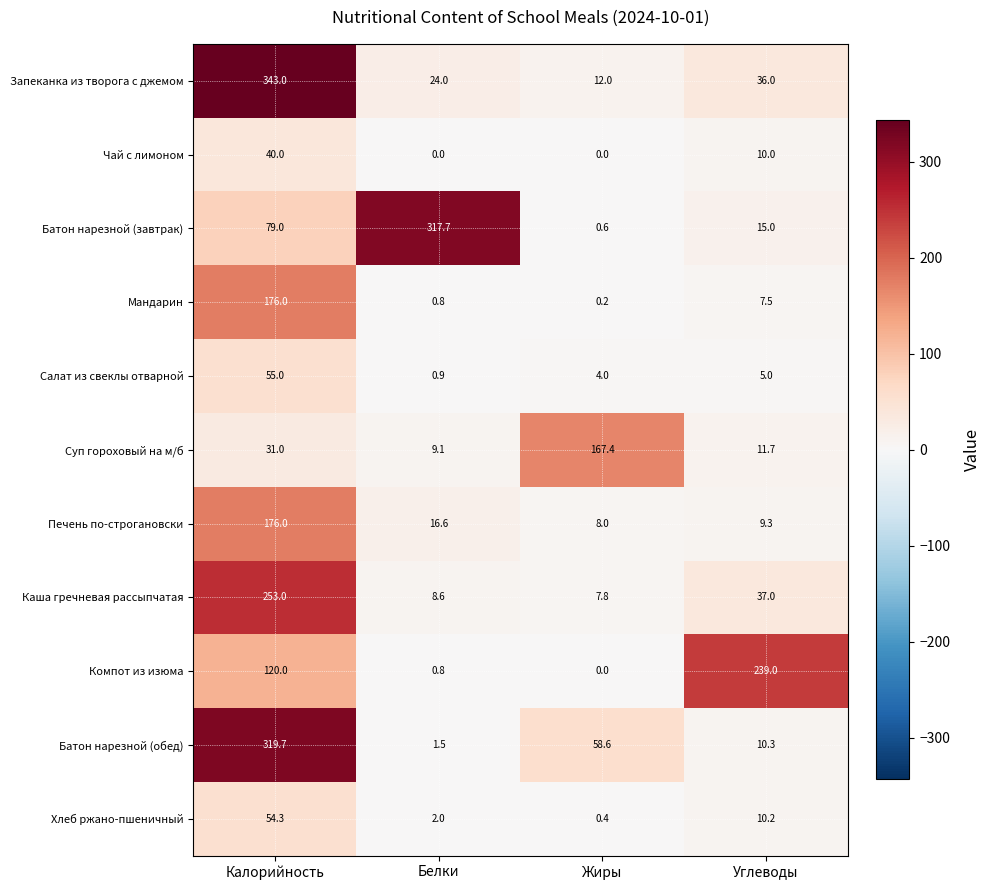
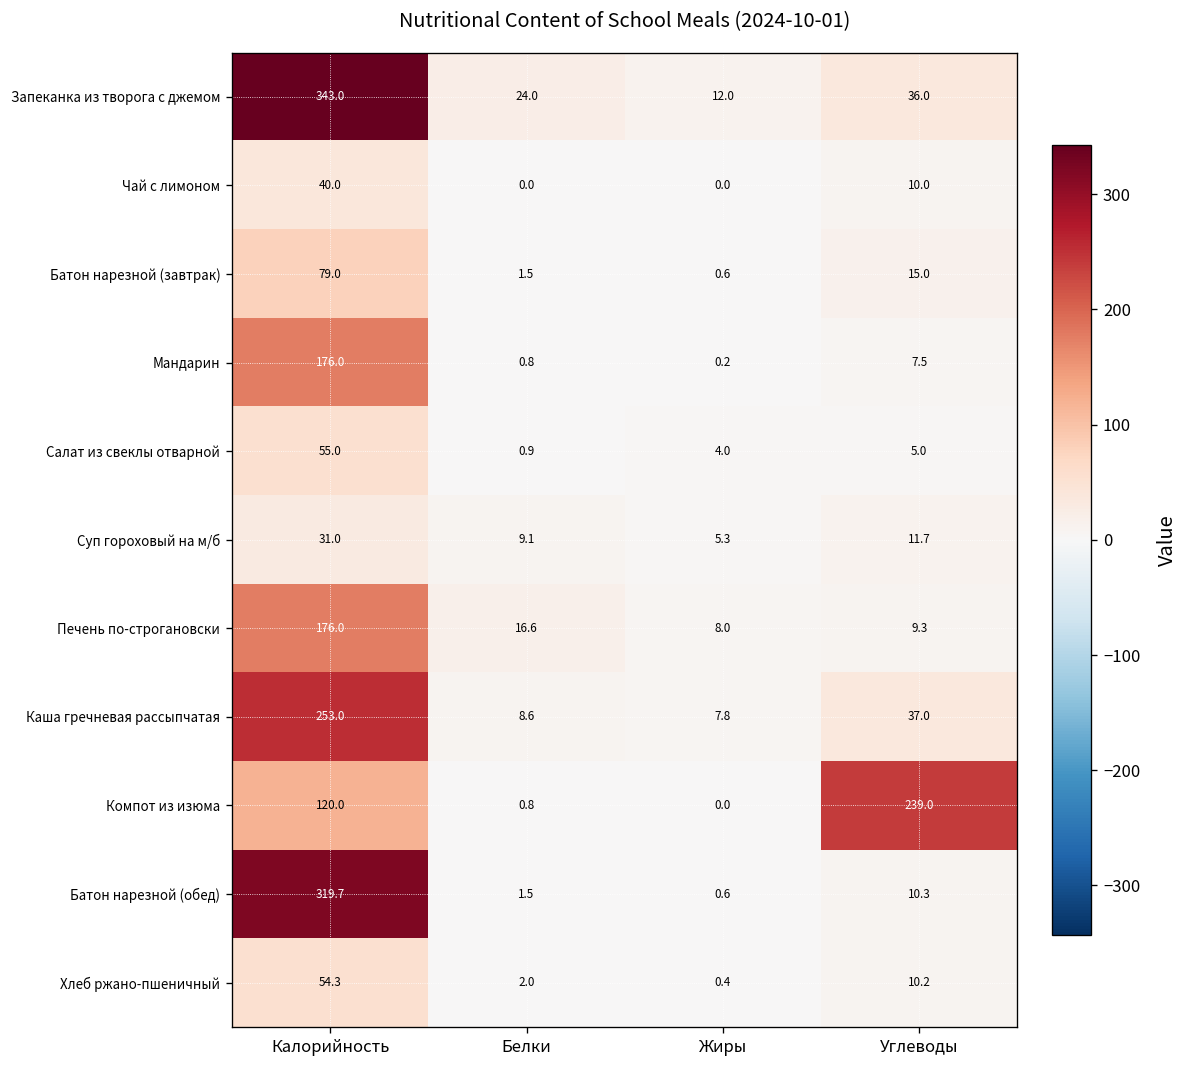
  {
    "Запеканка из творога с джемом": {
      "Калорийность": 343.0,
      "Белки": 24.0,
      "Жиры": 12.0,
      "Углеводы": 36.0
    },
    "Чай с лимоном": {
      "Калорийность": 40.0,
      "Белки": 0.0,
      "Жиры": 0.0,
      "Углеводы": 10.0
    },
    "Батон нарезной (завтрак)": {
      "Калорийность": 79.0,
-     "Белки": 317.7,
+     "Белки": 1.5,
      "Жиры": 0.6,
      "Углеводы": 15.0
    },
    "Мандарин": {
      "Калорийность": 176.0,
      "Белки": 0.8,
      "Жиры": 0.2,
      "Углеводы": 7.5
    },
    "Салат из свеклы отварной": {
      "Калорийность": 55.0,
      "Белки": 0.9,
      "Жиры": 4.0,
      "Углеводы": 5.0
    },
    "Суп гороховый на м/б": {
      "Калорийность": 31.0,
      "Белки": 9.1,
-     "Жиры": 167.4,
+     "Жиры": 5.3,
      "Углеводы": 11.7
    },
    "Печень по-строгановски": {
      "Калорийность": 176.0,
      "Белки": 16.6,
      "Жиры": 8.0,
      "Углеводы": 9.3
    },
    "Каша гречневая рассыпчатая": {
      "Калорийность": 253.0,
      "Белки": 8.6,
      "Жиры": 7.8,
      "Углеводы": 37.0
    },
    "Компот из изюма": {
      "Калорийность": 120.0,
      "Белки": 0.8,
      "Жиры": 0.0,
      "Углеводы": 239.0
    },
    "Батон нарезной (обед)": {
      "Калорийность": 319.7,
      "Белки": 1.5,
-     "Жиры": 58.6,
+     "Жиры": 0.6,
      "Углеводы": 10.3
    },
    "Хлеб ржано-пшеничный": {
      "Калорийность": 54.3,
      "Белки": 2.0,
      "Жиры": 0.4,
      "Углеводы": 10.2
    }
  }
